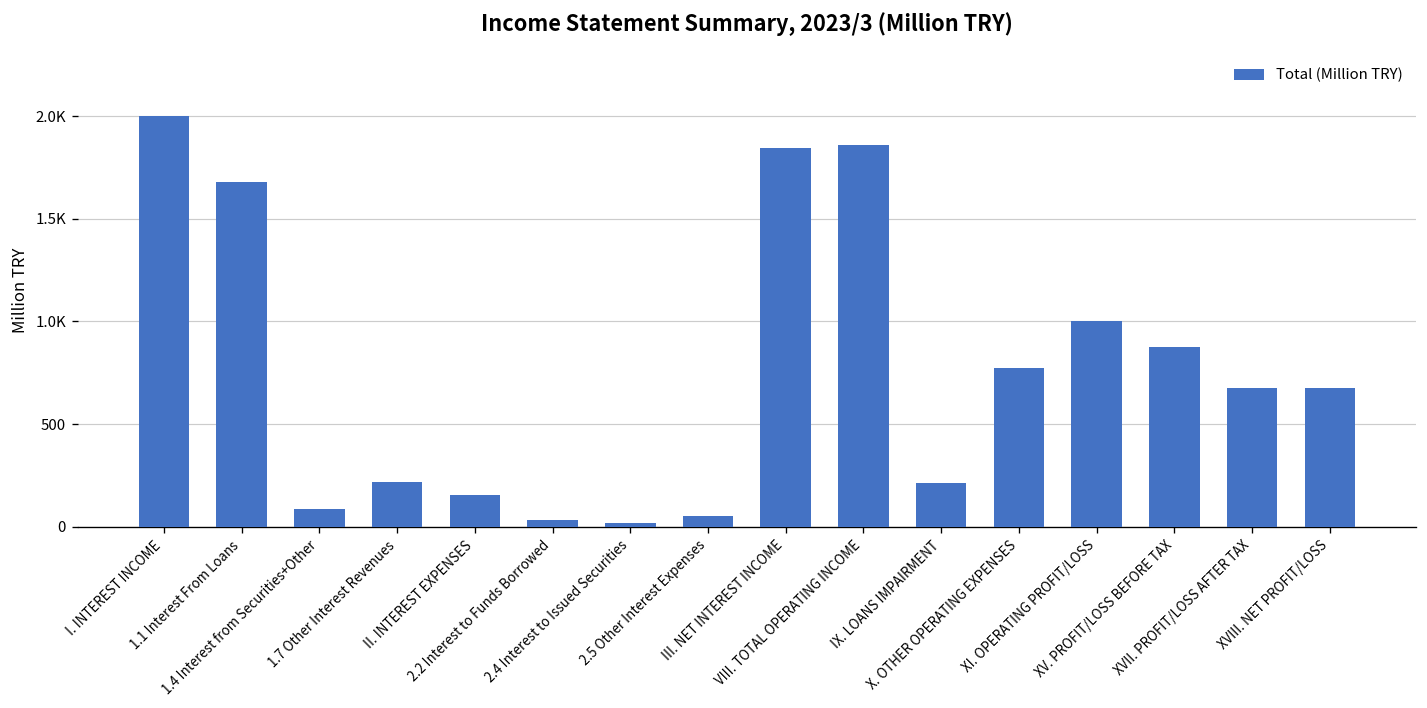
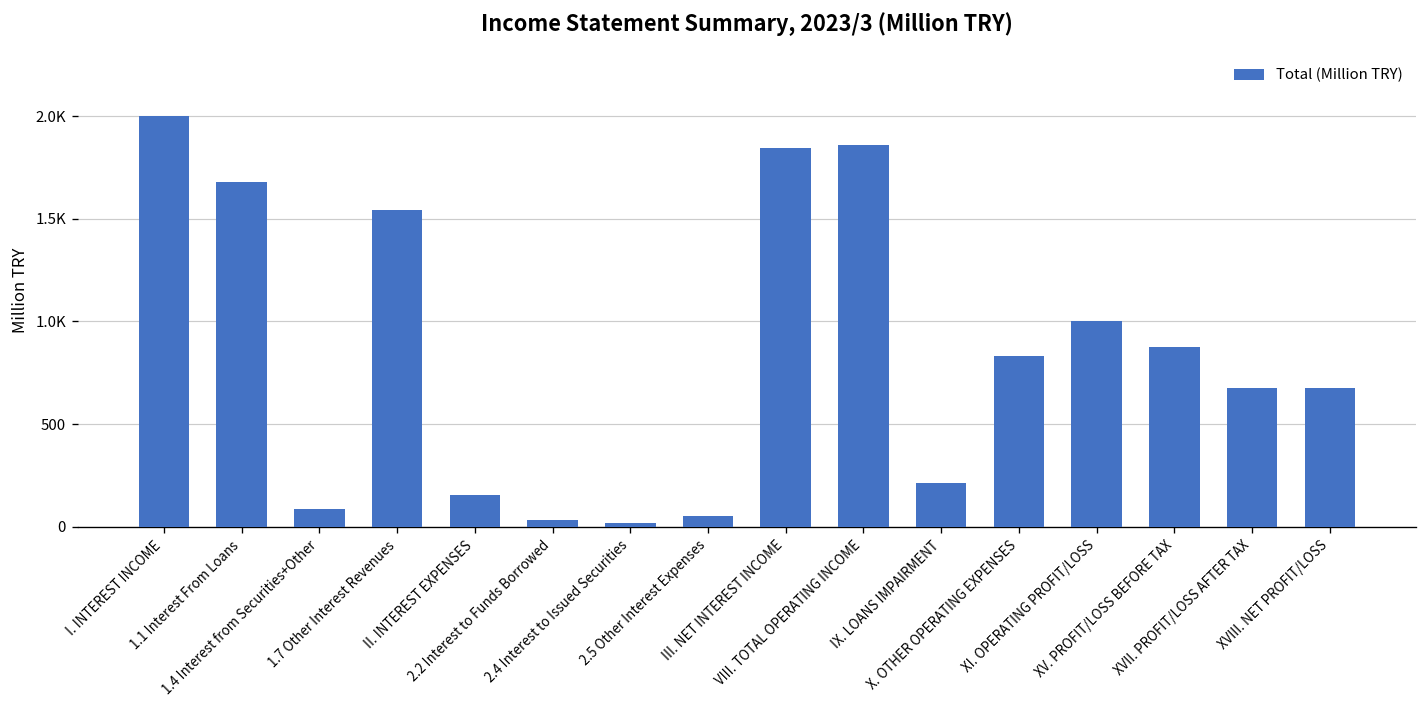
  {
    "I. INTEREST INCOME": 2000,
    "1.1 Interest From Loans": 1680,
    "1.4 Interest from Securities+Other": 90,
-   "1.7 Other Interest Revenues": 220,
+   "1.7 Other Interest Revenues": 1540,
    "II. INTEREST EXPENSES": 150,
    "2.2 Interest to Funds Borrowed": 30,
    "2.4 Interest to Issued Securities": 20,
    "2.5 Other Interest Expenses": 50,
    "III. NET INTEREST INCOME": 1850,
    "VIII. TOTAL OPERATING INCOME": 1860,
    "IX. LOANS IMPAIRMENT": 210,
-   "X. OTHER OPERATING EXPENSES": 770,
+   "X. OTHER OPERATING EXPENSES": 830,
    "XI. OPERATING PROFIT/LOSS": 1000,
    "XV. PROFIT/LOSS BEFORE TAX": 880,
    "XVII. PROFIT/LOSS AFTER TAX": 680,
    "XVIII. NET PROFIT/LOSS": 680
  }
